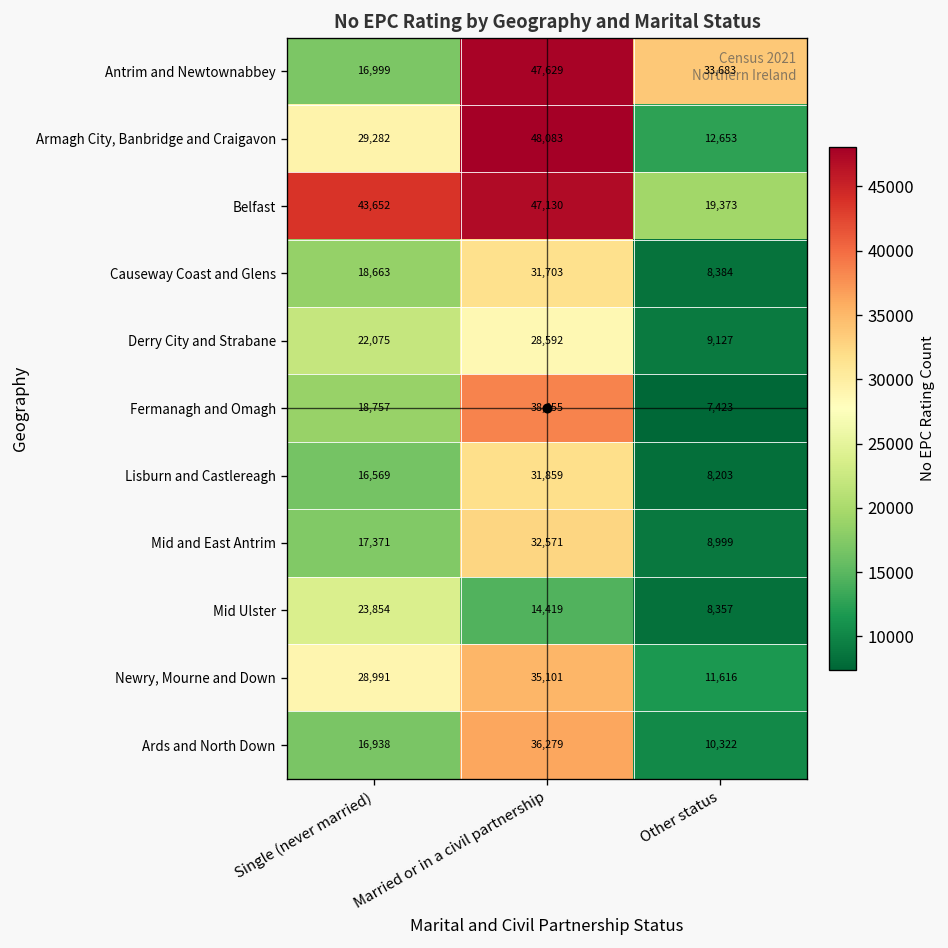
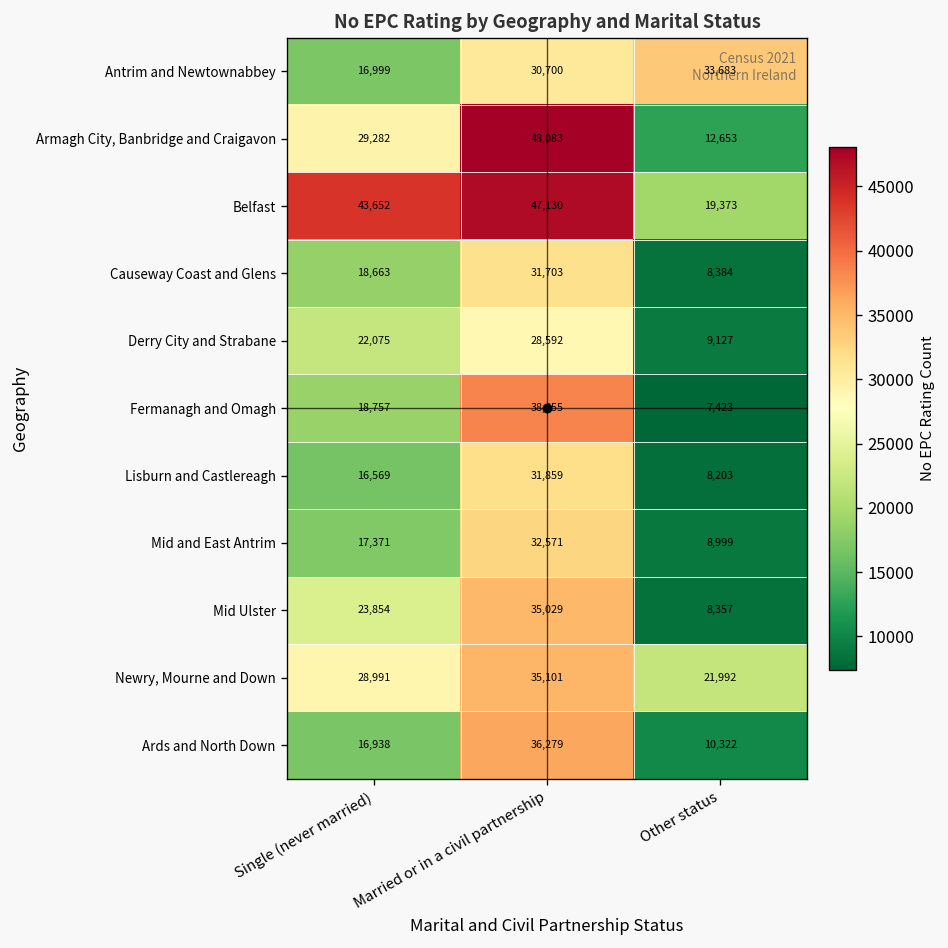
  {
    "Antrim and Newtownabbey": {
      "Single (never married)": "16,999",
-     "Married or in a civil partnership": "47,629",
+     "Married or in a civil partnership": "30,700",
      "Other status": "2021"
    },
    "Armagh City, Banbridge and Craigavon": {
      "Single (never married)": "29,282",
      "Married or in a civil partnership": "48,083",
      "Other status": "12,653"
    },
    "Belfast": {
      "Single (never married)": "43,652",
      "Married or in a civil partnership": "47,130",
      "Other status": "19,373"
    },
    "Causeway Coast and Glens": {
      "Single (never married)": "18,663",
      "Married or in a civil partnership": "31,703",
      "Other status": "8,384"
    },
    "Derry City and Strabane": {
      "Single (never married)": "22,075",
      "Married or in a civil partnership": "28,592",
      "Other status": "9,127"
    },
    "Fermanagh and Omagh": {
      "Single (never married)": "18,757",
      "Other status": "7,423"
    },
    "Lisburn and Castlereagh": {
      "Single (never married)": "16,569",
      "Married or in a civil partnership": "31,859",
      "Other status": "8,203"
    },
    "Mid and East Antrim": {
      "Single (never married)": "17,371",
      "Married or in a civil partnership": "32,571",
      "Other status": "8,999"
    },
    "Mid Ulster": {
      "Single (never married)": "23,854",
-     "Married or in a civil partnership": "14,419",
+     "Married or in a civil partnership": "35,029",
      "Other status": "8,357"
    },
    "Newry, Mourne and Down": {
      "Single (never married)": "28,991",
      "Married or in a civil partnership": "35,101",
-     "Other status": "11,616"
+     "Other status": "21,992"
    },
    "Ards and North Down": {
      "Single (never married)": "16,938",
      "Married or in a civil partnership": "36,279",
      "Other status": "10,322"
    }
  }
